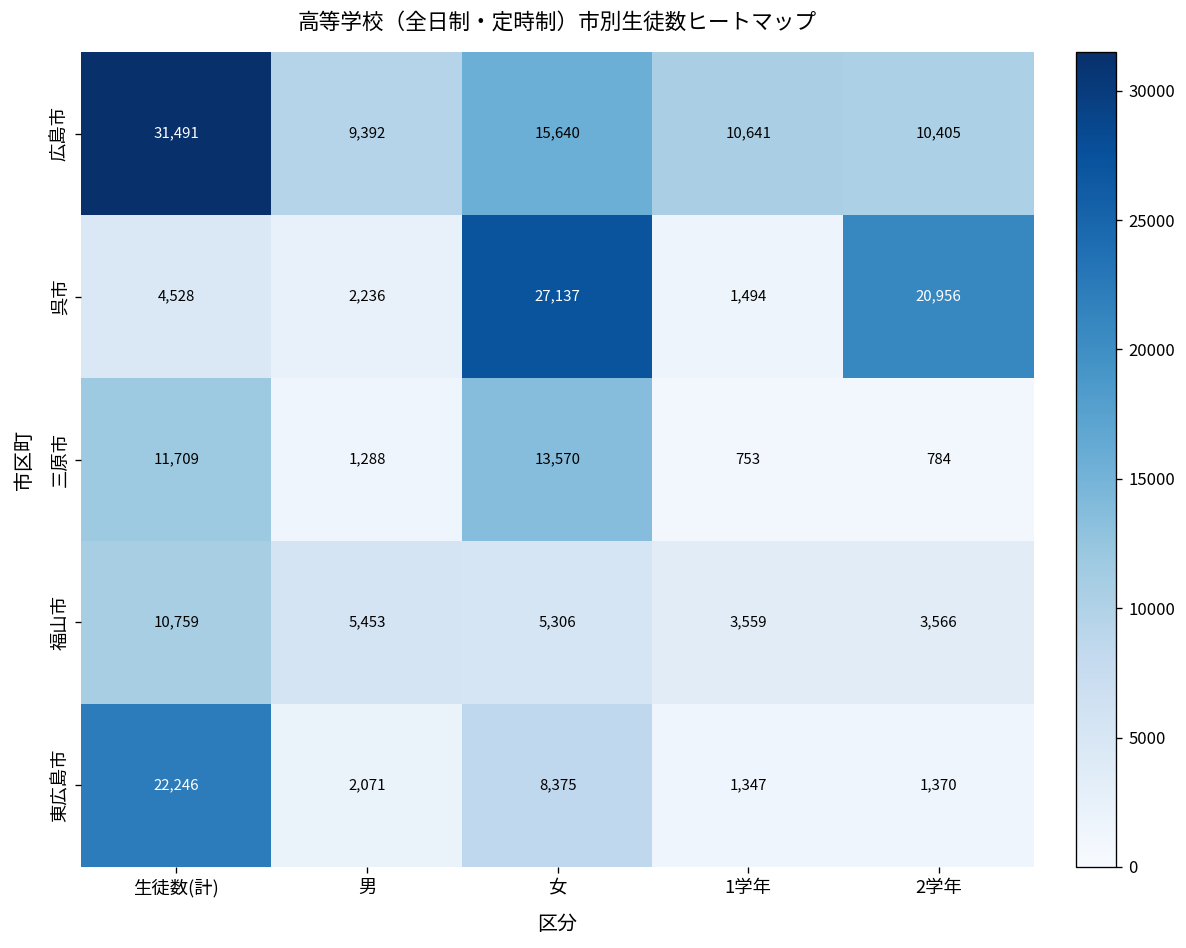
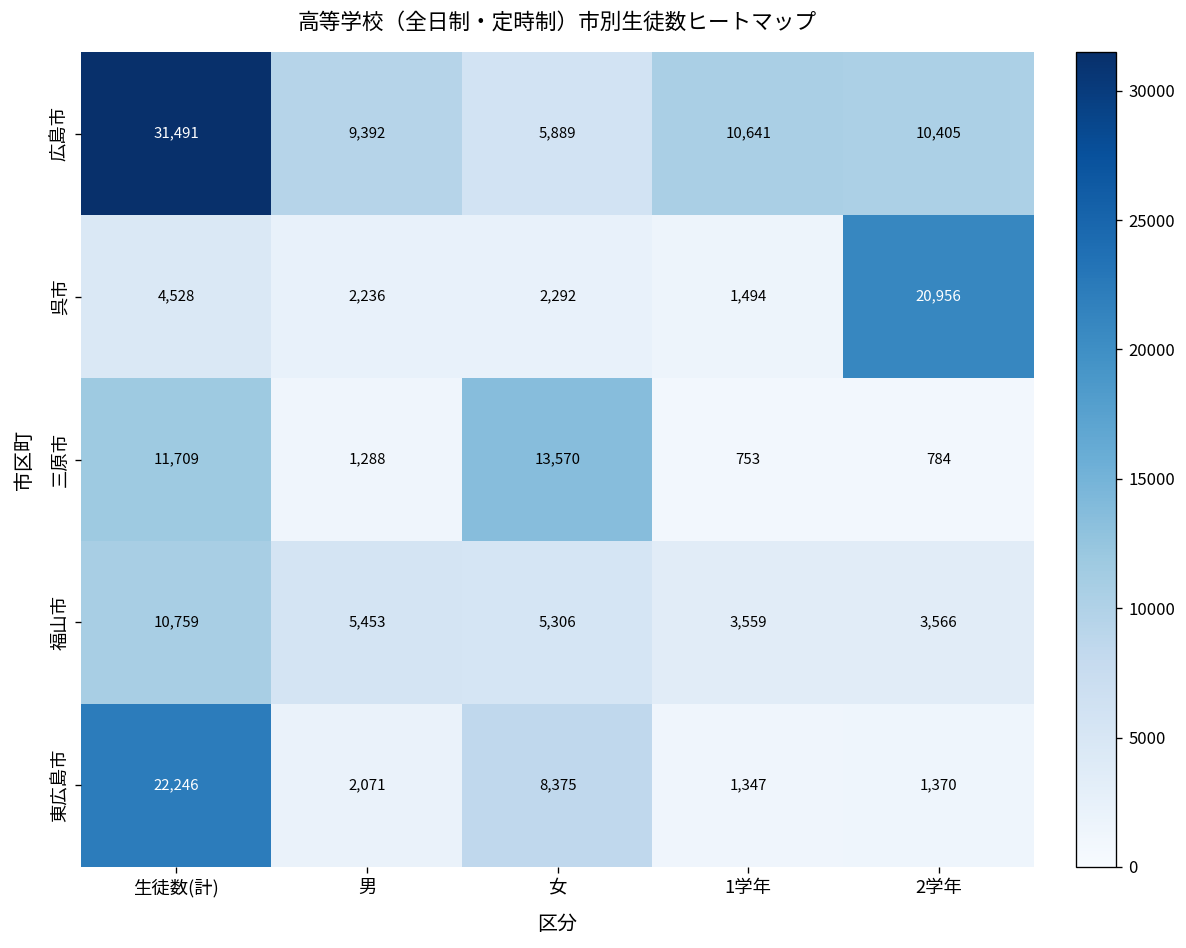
  {
    "広島市": {
      "生徒数(計)": "31,491",
      "男": "9,392",
-     "女": "15,640",
+     "女": "5,889",
      "1学年": "10,641",
      "2学年": "10,405"
    },
    "呉市": {
      "生徒数(計)": "4,528",
      "男": "2,236",
-     "女": "27,137",
+     "女": "2,292",
      "1学年": "1,494",
      "2学年": "20,956"
    },
    "三原市": {
      "生徒数(計)": "11,709",
      "男": "1,288",
      "女": "13,570",
      "1学年": "753",
      "2学年": "784"
    },
    "福山市": {
      "生徒数(計)": "10,759",
      "男": "5,453",
      "女": "5,306",
      "1学年": "3,559",
      "2学年": "3,566"
    },
    "東広島市": {
      "生徒数(計)": "22,246",
      "男": "2,071",
      "女": "8,375",
      "1学年": "1,347",
      "2学年": "1,370"
    }
  }
